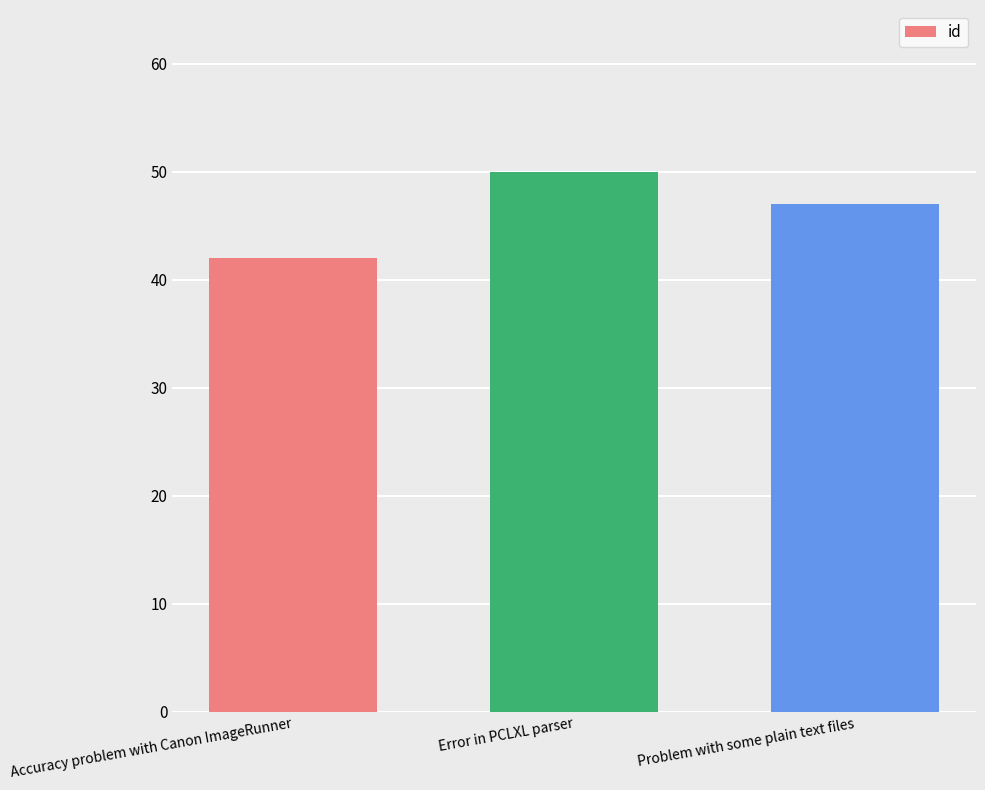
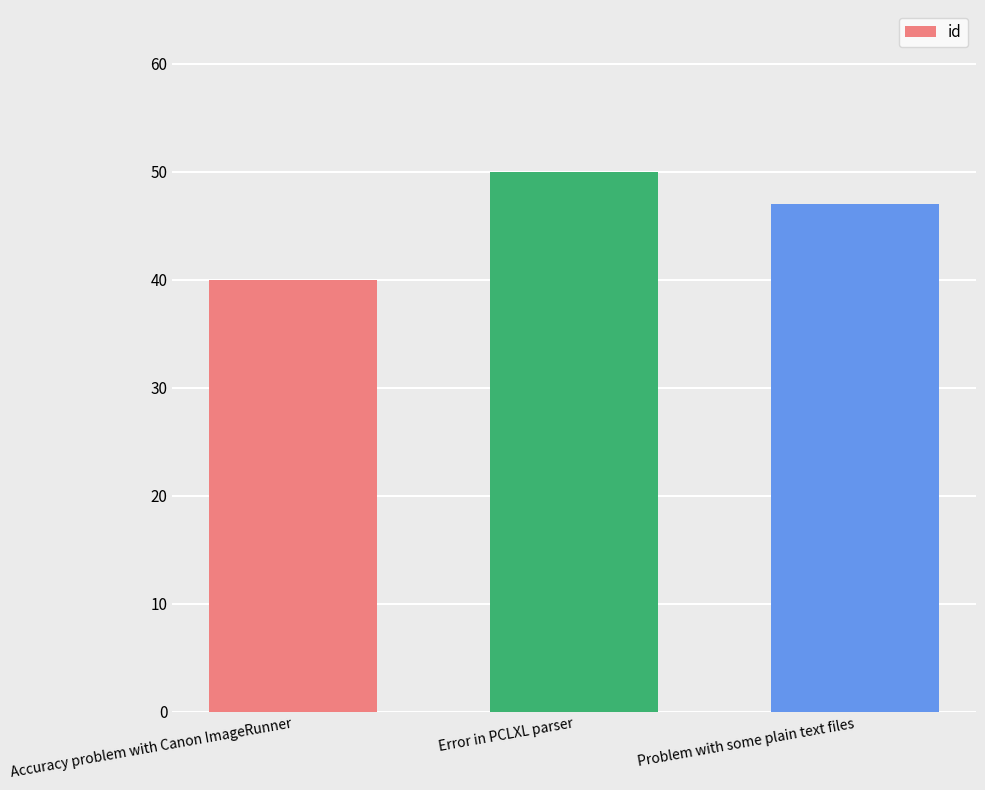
  {
-   "Accuracy problem with Canon ImageRunner": 42,
+   "Accuracy problem with Canon ImageRunner": 40,
    "Error in PCLXL parser": 50,
    "Problem with some plain text files": 47
  }
